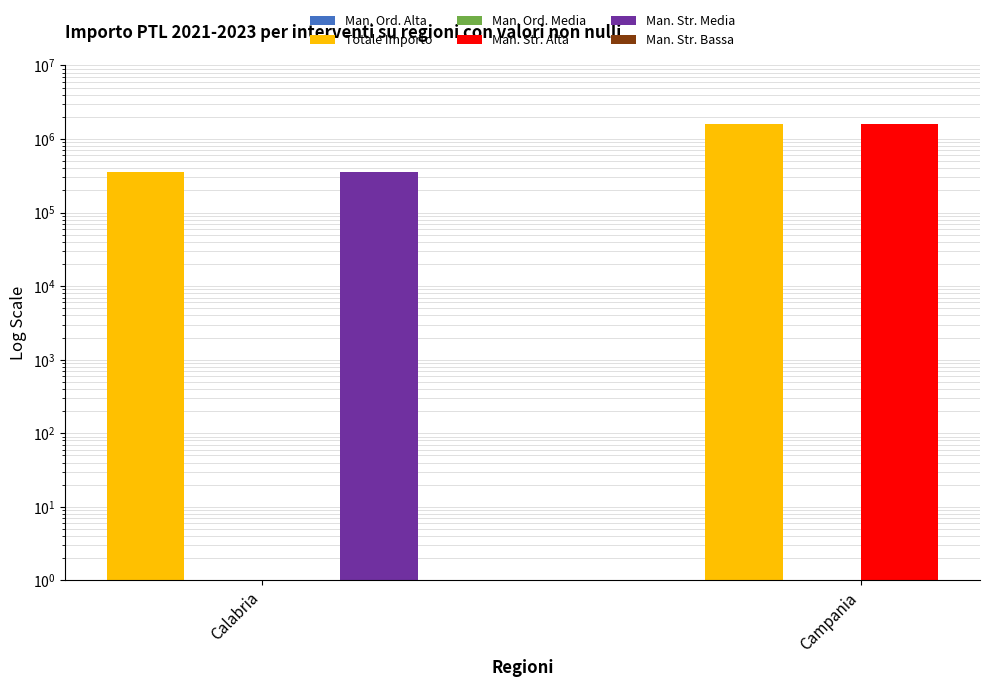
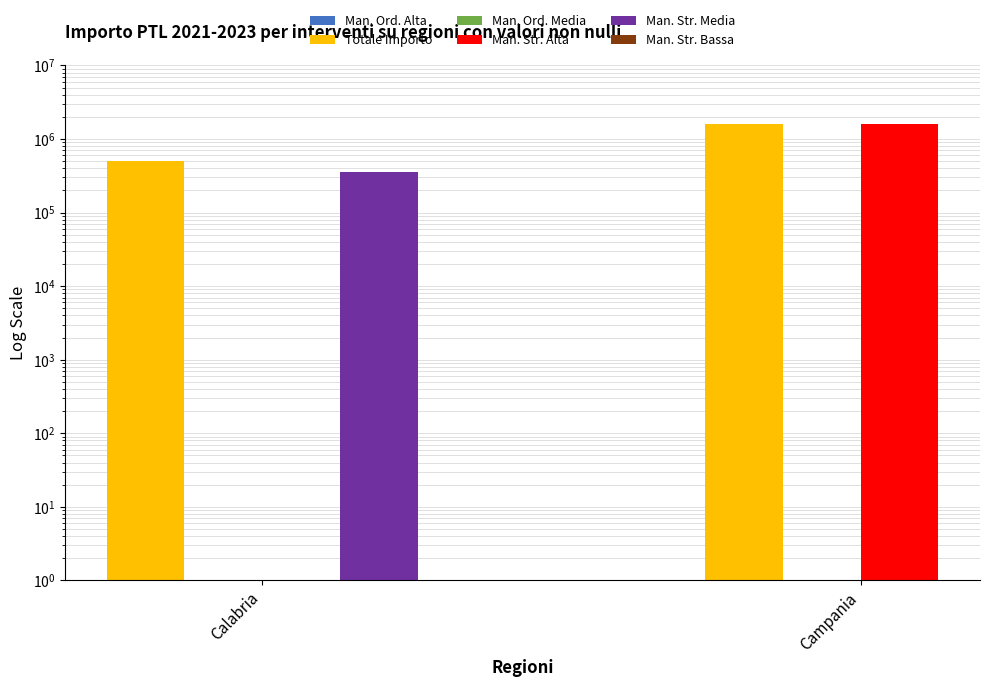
  {
    "Totale Importo": {
-     "Calabria": 400000,
+     "Calabria": 500000,
      "Campania": 1600000
    }
  }
